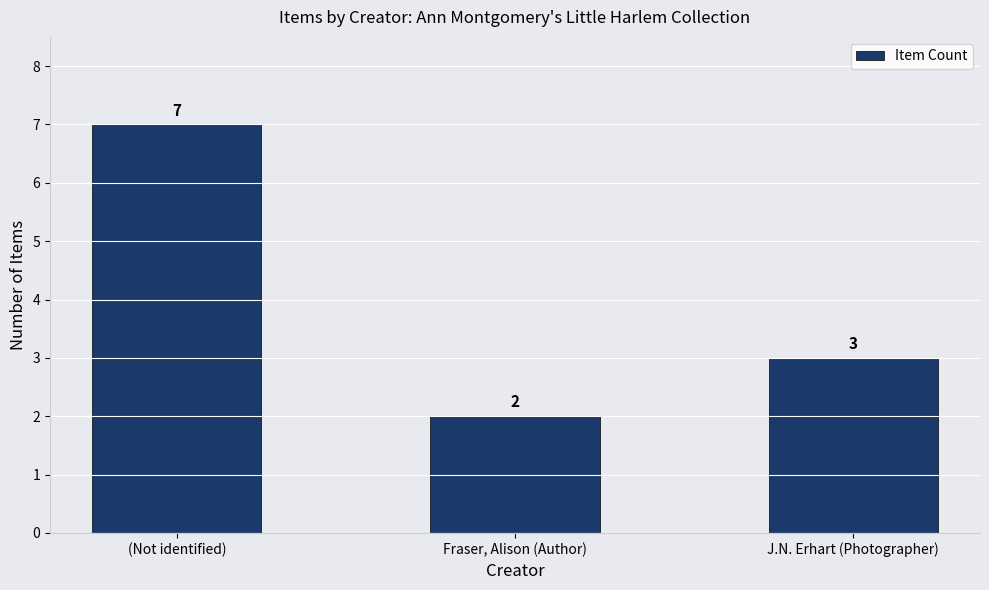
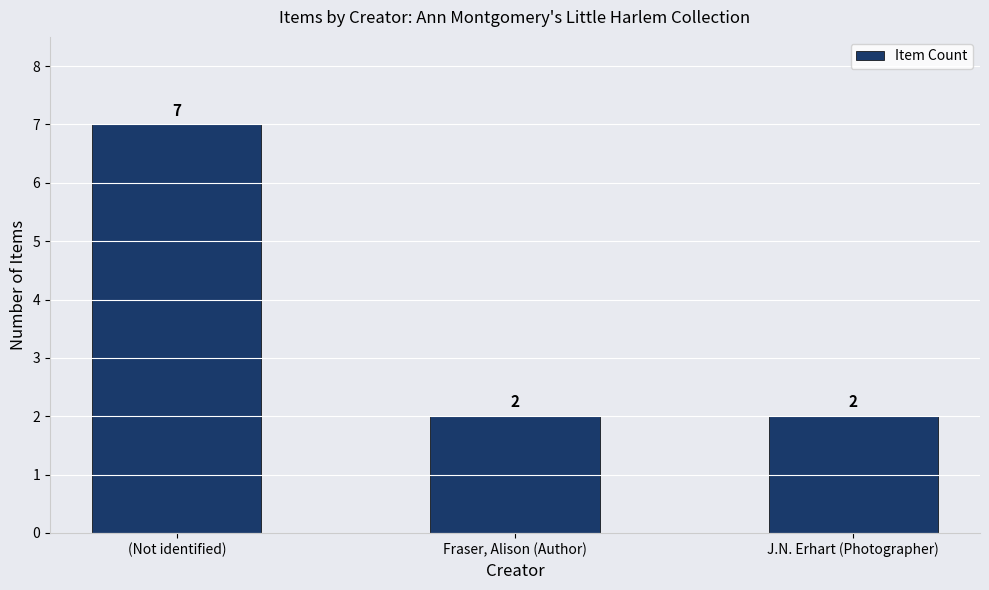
  {
    "(Not identified)": 7,
    "Fraser, Alison (Author)": 2,
-   "J.N. Erhart (Photographer)": 3
+   "J.N. Erhart (Photographer)": 2
  }
